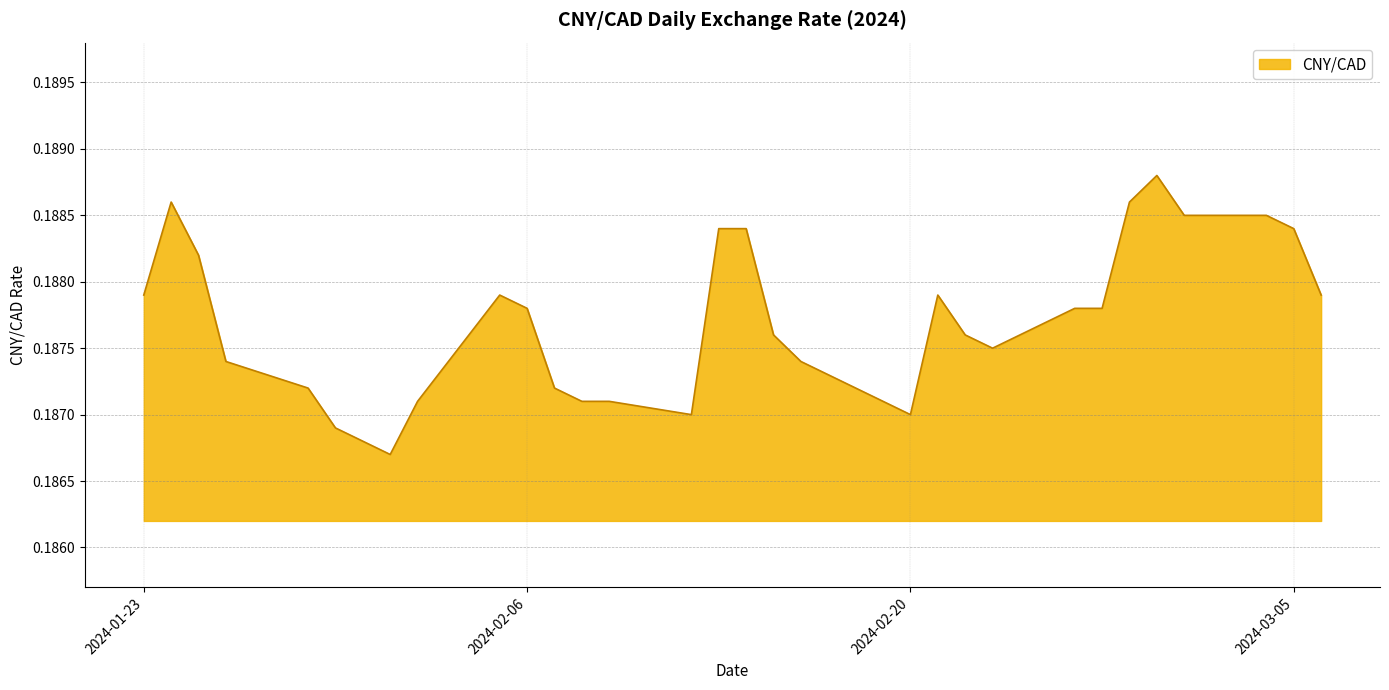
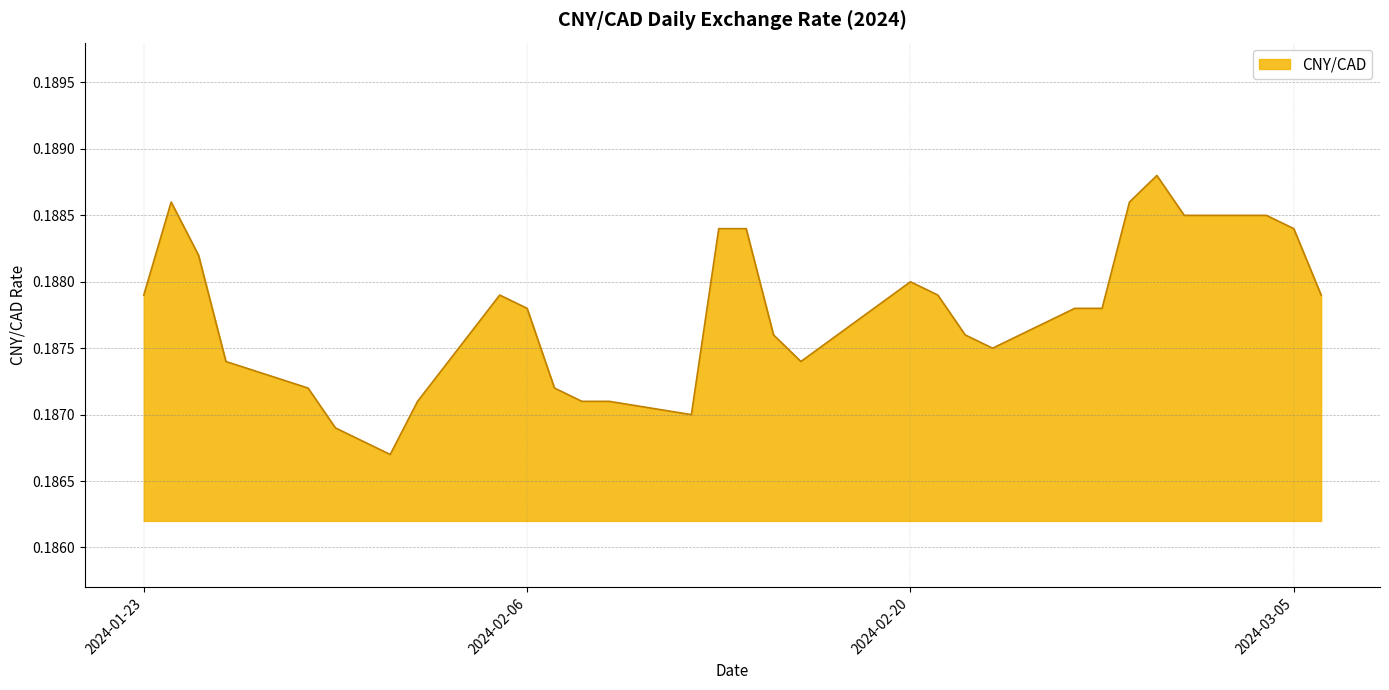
  {
    "2024-01-23": 0.18790,
    "2024-02-06": 0.18780,
-   "2024-02-20": 0.187,
+   "2024-02-20": 0.188,
    "2024-03-05": 0.18840
  }
